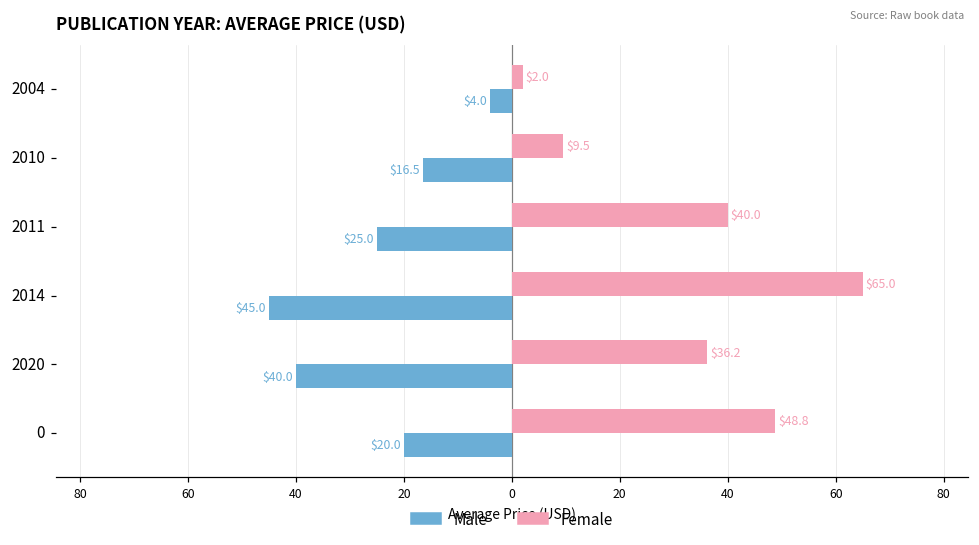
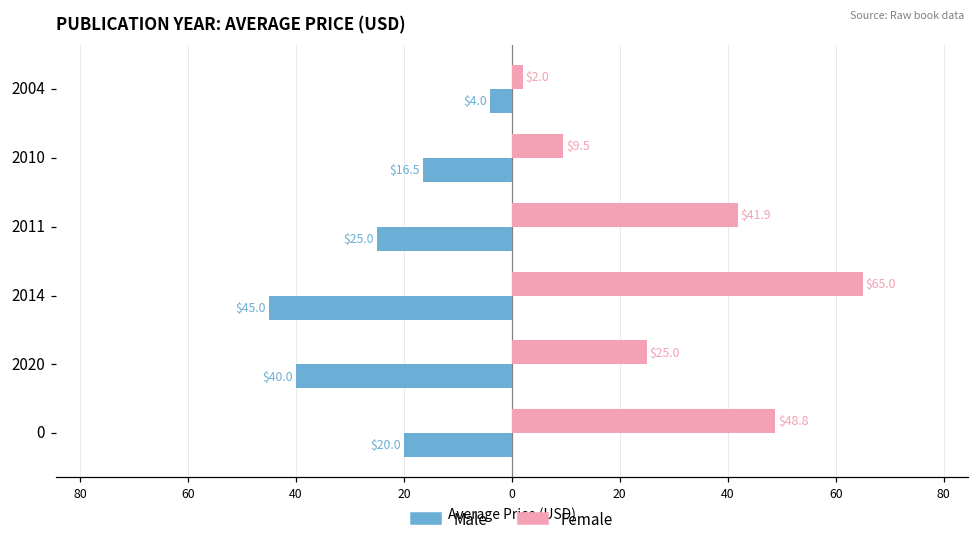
  {
    "Female": {
      "2004": "$2.0",
      "2010": "$9.5",
-     "2011": "$40.0",
+     "2011": "$41.9",
      "2014": "$65.0",
-     "2020": "$36.2",
+     "2020": "$25.0",
      "0": "$48.8"
    }
  }
